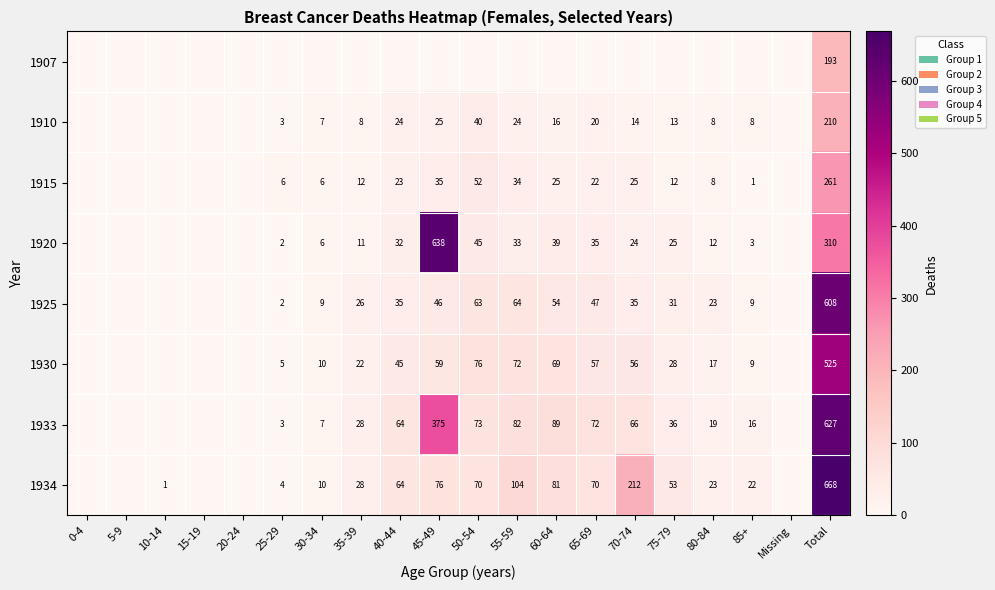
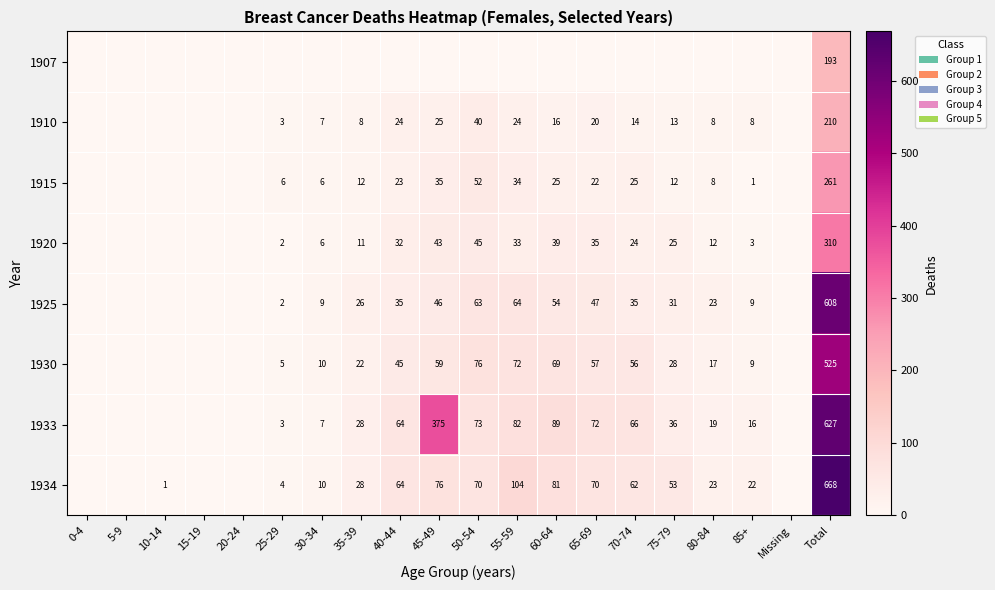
  {
    "1907": {
      "Total": 193
    },
    "1910": {
      "25-29": 3,
      "30-34": 7,
      "35-39": 8,
      "40-44": 24,
      "45-49": 25,
      "50-54": 40,
      "55-59": 24,
      "60-64": 16,
      "65-69": 20,
      "70-74": 14,
      "75-79": 13,
      "80-84": 8,
      "85+": 8,
      "Total": 210
    },
    "1915": {
      "25-29": 6,
      "30-34": 6,
      "35-39": 12,
      "40-44": 23,
      "45-49": 35,
      "50-54": 52,
      "55-59": 34,
      "60-64": 25,
      "65-69": 22,
      "70-74": 25,
      "75-79": 12,
      "80-84": 8,
      "85+": 1,
      "Total": 261
    },
    "1920": {
      "25-29": 2,
      "30-34": 6,
      "35-39": 11,
      "40-44": 32,
-     "45-49": 638,
+     "45-49": 43,
      "50-54": 45,
      "55-59": 33,
      "60-64": 39,
      "65-69": 35,
      "70-74": 24,
      "75-79": 25,
      "80-84": 12,
      "85+": 3,
      "Total": 310
    },
    "1925": {
      "25-29": 2,
      "30-34": 9,
      "35-39": 26,
      "40-44": 35,
      "45-49": 46,
      "50-54": 63,
      "55-59": 64,
      "60-64": 54,
      "65-69": 47,
      "70-74": 35,
      "75-79": 31,
      "80-84": 23,
      "85+": 9,
      "Total": 608
    },
    "1930": {
      "25-29": 5,
      "30-34": 10,
      "35-39": 22,
      "40-44": 45,
      "45-49": 59,
      "50-54": 76,
      "55-59": 72,
      "60-64": 69,
      "65-69": 57,
      "70-74": 56,
      "75-79": 28,
      "80-84": 17,
      "85+": 9,
      "Total": 525
    },
    "1933": {
      "25-29": 3,
      "30-34": 7,
      "35-39": 28,
      "40-44": 64,
      "45-49": 375,
      "50-54": 73,
      "55-59": 82,
      "60-64": 89,
      "65-69": 72,
      "70-74": 66,
      "75-79": 36,
      "80-84": 19,
      "85+": 16,
      "Total": 627
    },
    "1934": {
      "10-14": 1,
      "25-29": 4,
      "30-34": 10,
      "35-39": 28,
      "40-44": 64,
      "45-49": 76,
      "50-54": 70,
      "55-59": 104,
      "60-64": 81,
      "65-69": 70,
-     "70-74": 212,
+     "70-74": 62,
      "75-79": 53,
      "80-84": 23,
      "85+": 22,
      "Total": 668
    }
  }
